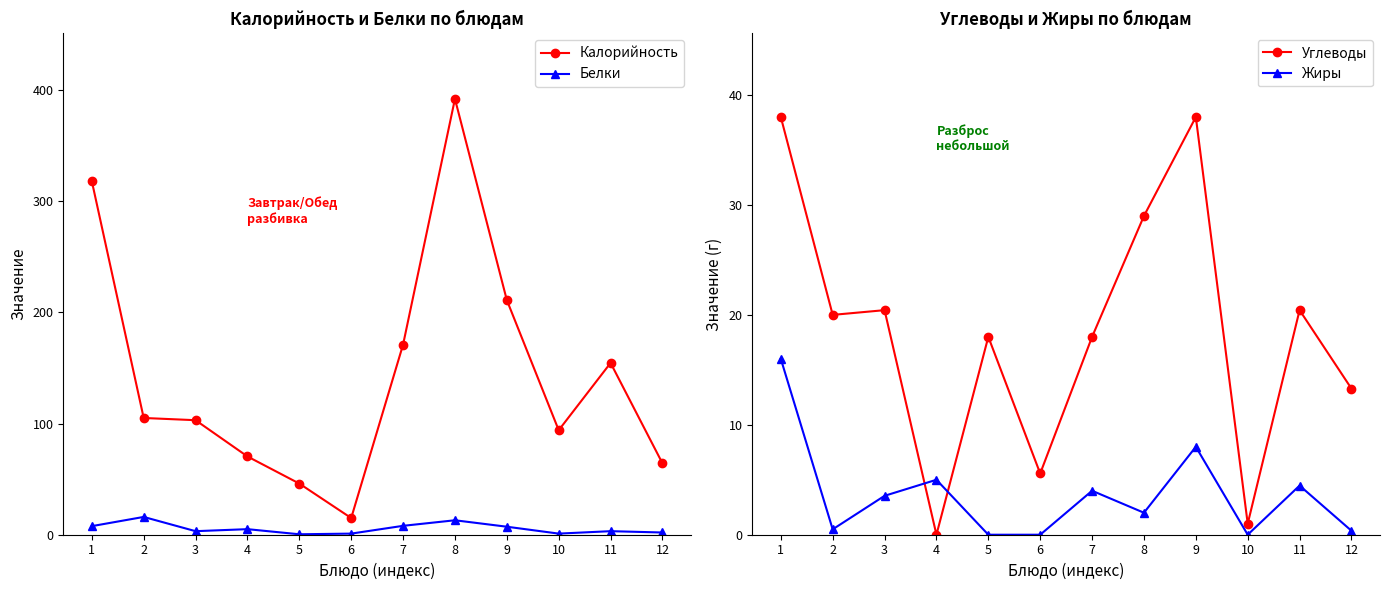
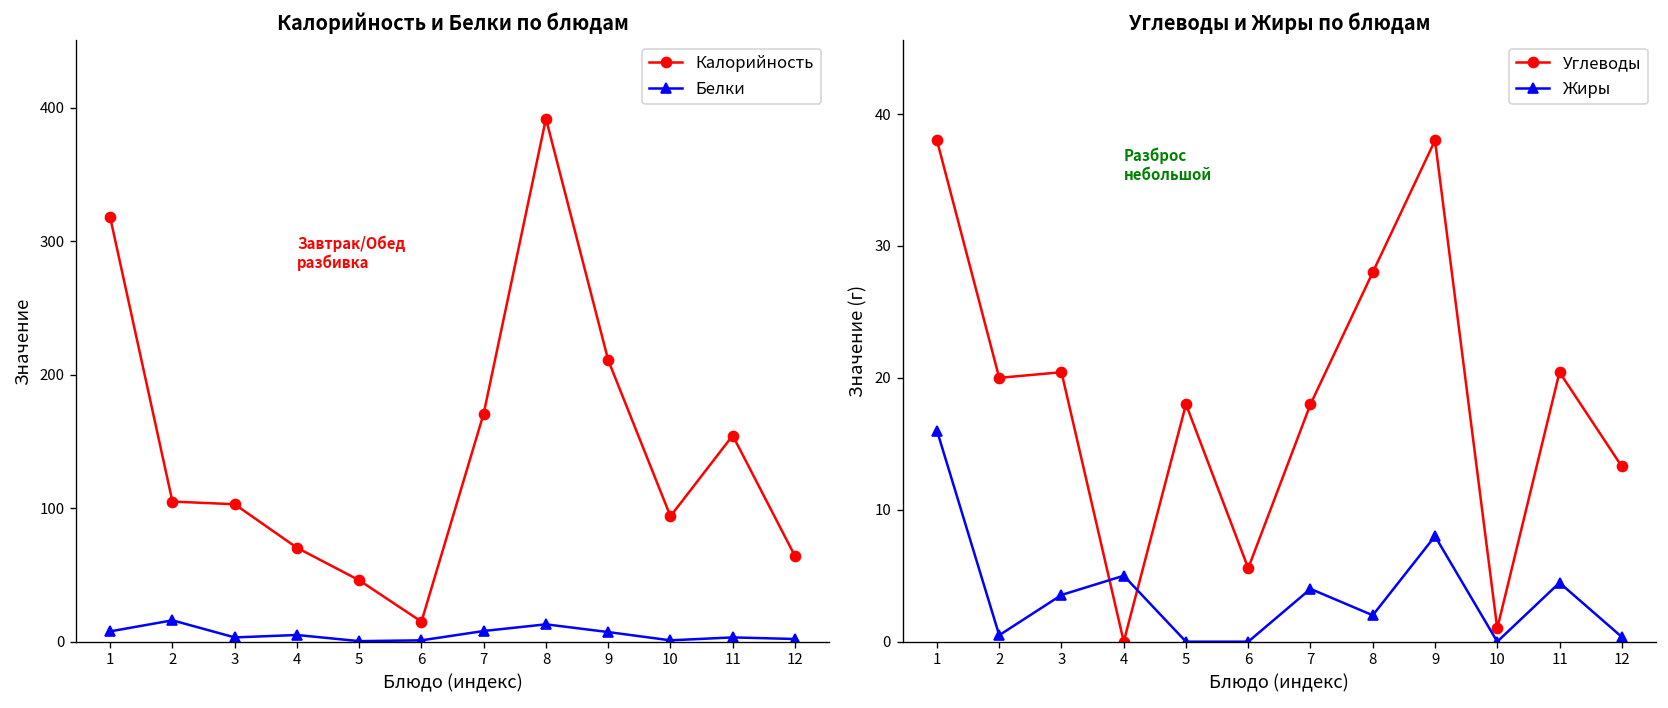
  {
    "Калорийность и Белки по блюдам": {
      "Калорийность": {
        "1": 318,
        "2": 105,
        "3": 103,
        "4": 70,
        "5": 46,
        "6": 15,
        "7": 171,
        "8": 392,
        "9": 211,
        "10": 94,
        "11": 155,
        "12": 64
      },
      "Белки": {
        "1": 8,
        "2": 16,
        "3": 3,
        "4": 5,
        "5": 0,
        "6": 1,
        "7": 8,
        "8": 13,
        "9": 7,
        "10": 1,
        "11": 3,
        "12": 2
      }
    },
    "Углеводы и Жиры по блюдам": {
      "Углеводы": {
        "1": 38,
        "2": 20,
        "3": 20.4,
        "4": 0,
        "5": 18,
        "6": 5.6,
        "7": 18,
-       "8": 29,
+       "8": 28,
        "9": 38,
        "10": 1,
        "11": 20.4,
        "12": 13.3
      },
      "Жиры": {
        "1": 16,
        "2": 0.5,
        "3": 3.5,
        "4": 5,
        "5": 0,
        "6": 0,
        "7": 4,
        "8": 2,
        "9": 8,
        "10": 0,
        "11": 4.5,
        "12": 0.4
      }
    }
  }
